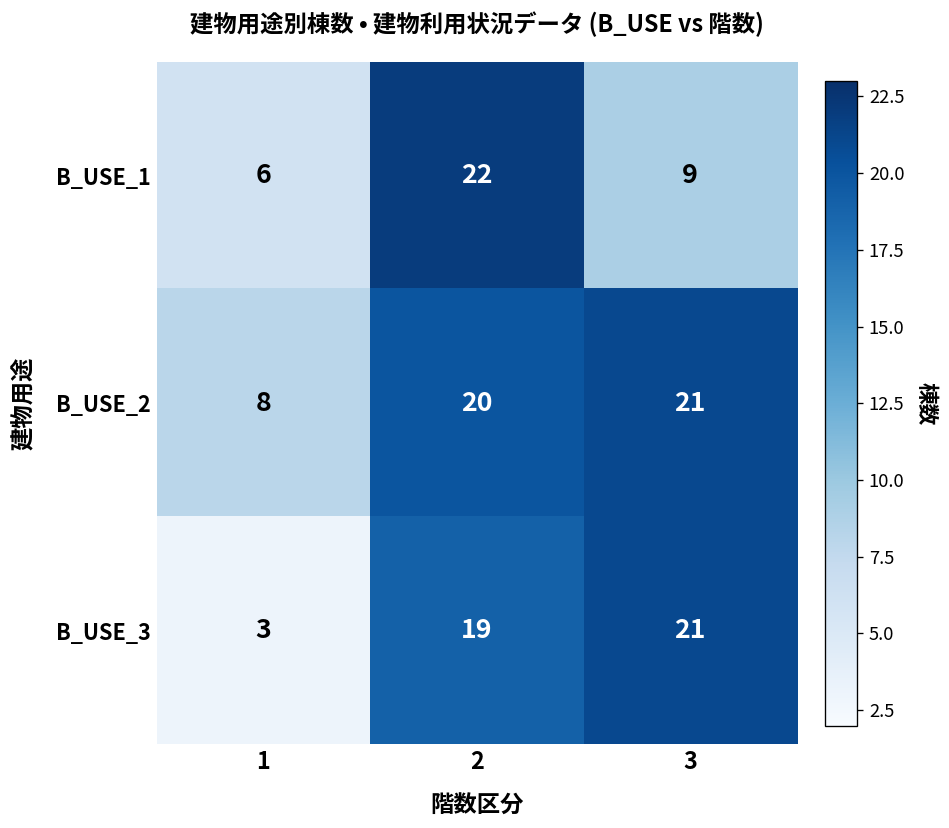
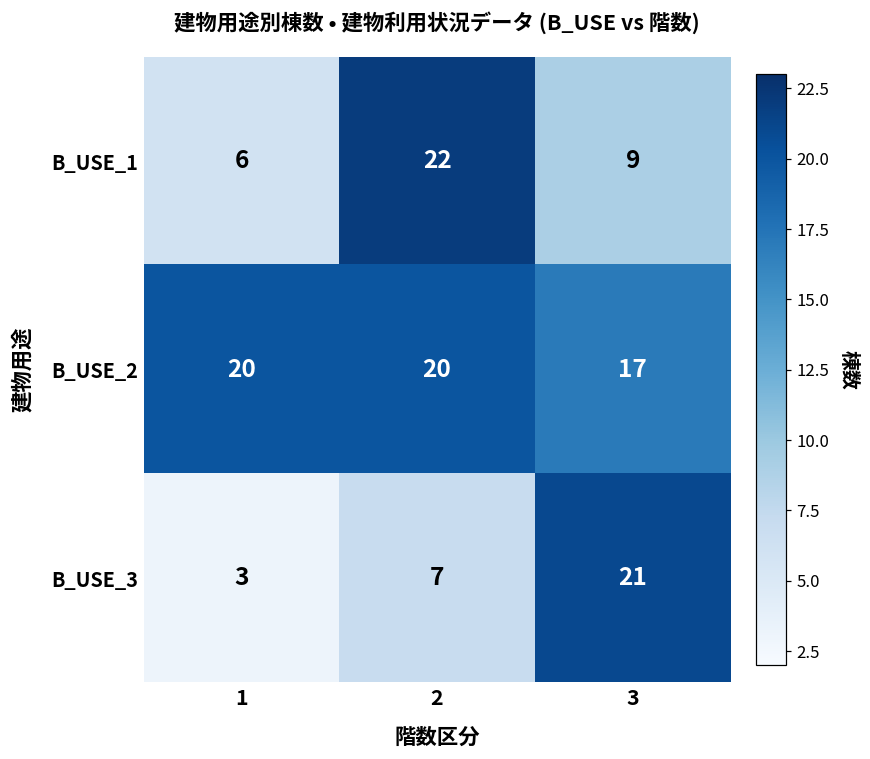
  {
    "B_USE_1": {
      "1": 6,
      "2": 22,
      "3": 9
    },
    "B_USE_2": {
-     "1": 8,
+     "1": 20,
      "2": 20,
-     "3": 21
+     "3": 17
    },
    "B_USE_3": {
      "1": 3,
-     "2": 19,
+     "2": 7,
      "3": 21
    }
  }
